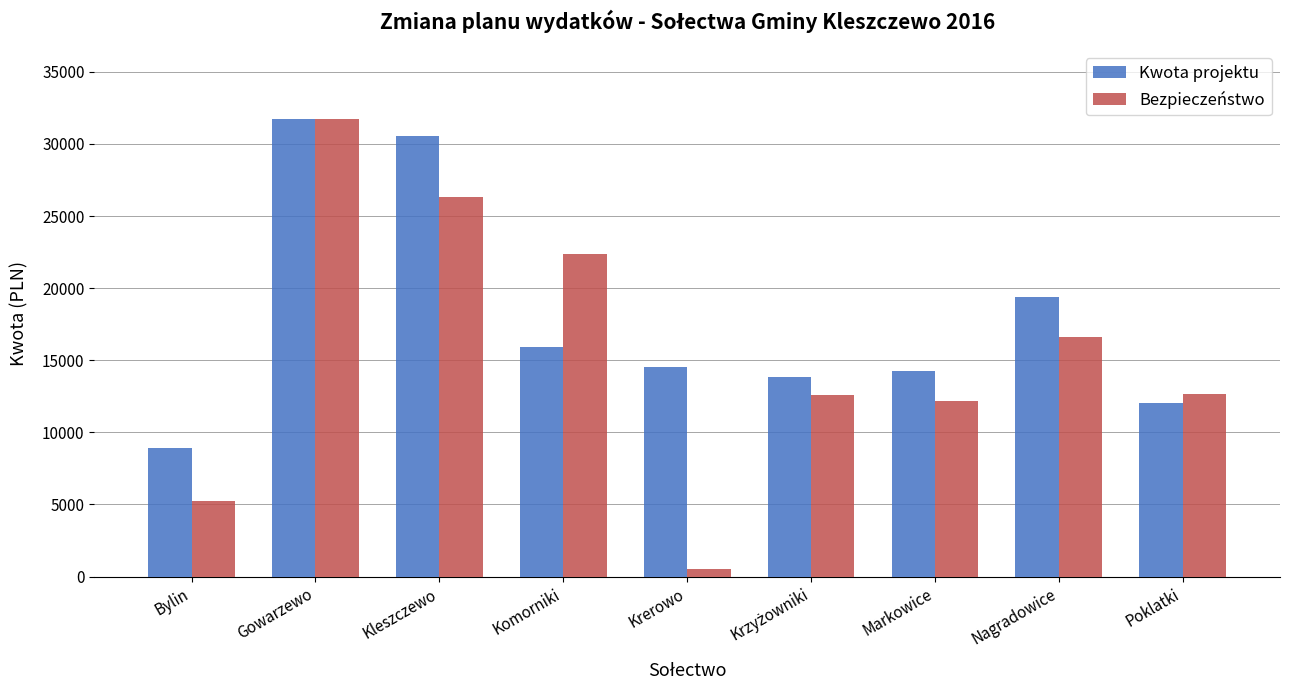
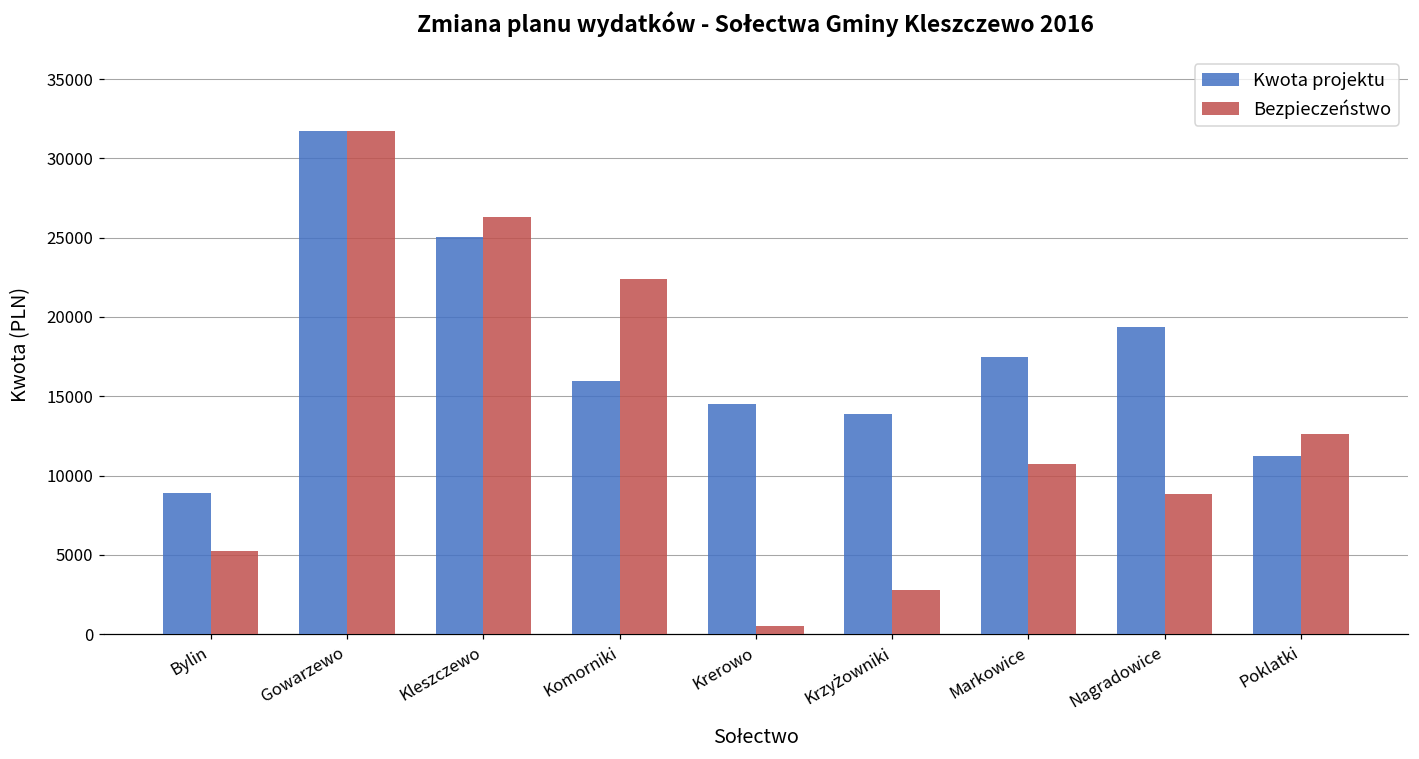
  {
    "Kwota projektu": {
      "Bylin": 8900,
      "Gowarzewo": 31700,
-     "Kleszczewo": 30500,
+     "Kleszczewo": 25000,
      "Komorniki": 15900,
      "Krerowo": 14500,
      "Krzyżowniki": 13900,
-     "Markowice": 14300,
+     "Markowice": 17500,
      "Nagradowice": 19400,
-     "Poklatki": 12000
+     "Poklatki": 11200
    },
    "Bezpieczeństwo": {
      "Bylin": 5200,
      "Gowarzewo": 31700,
      "Kleszczewo": 26300,
      "Komorniki": 22400,
      "Krerowo": 500,
-     "Krzyżowniki": 12600,
-     "Markowice": 12200,
-     "Nagradowice": 16600,
+     "Krzyżowniki": 2800,
+     "Markowice": 10700,
+     "Nagradowice": 8800,
      "Poklatki": 12600
    }
  }
